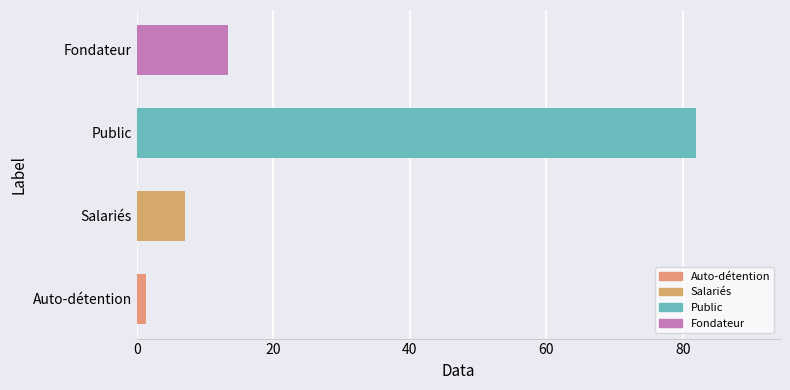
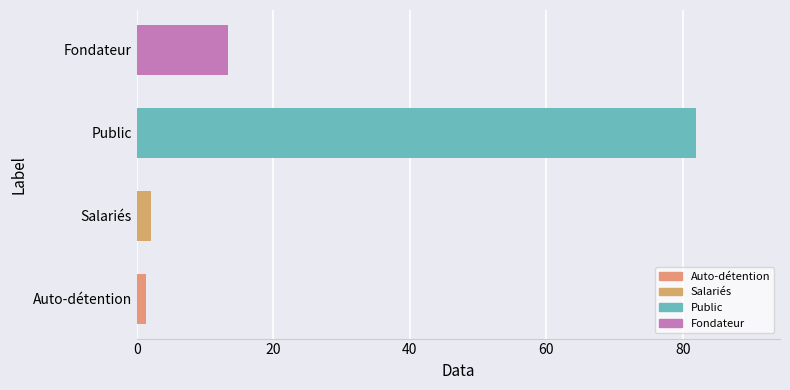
  {
    "Fondateur": 13,
    "Public": 82,
-   "Salariés": 7,
+   "Salariés": 2,
    "Auto-détention": 1
  }
